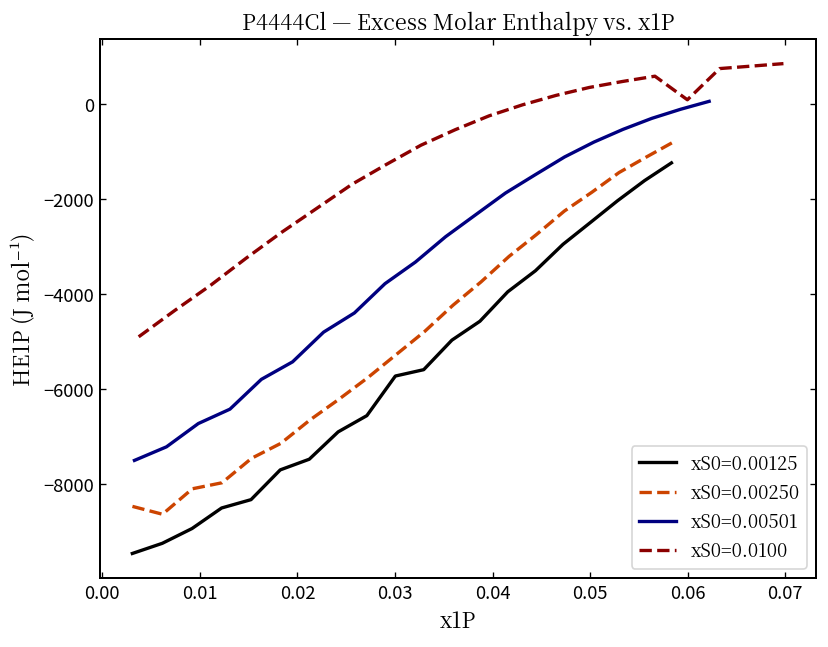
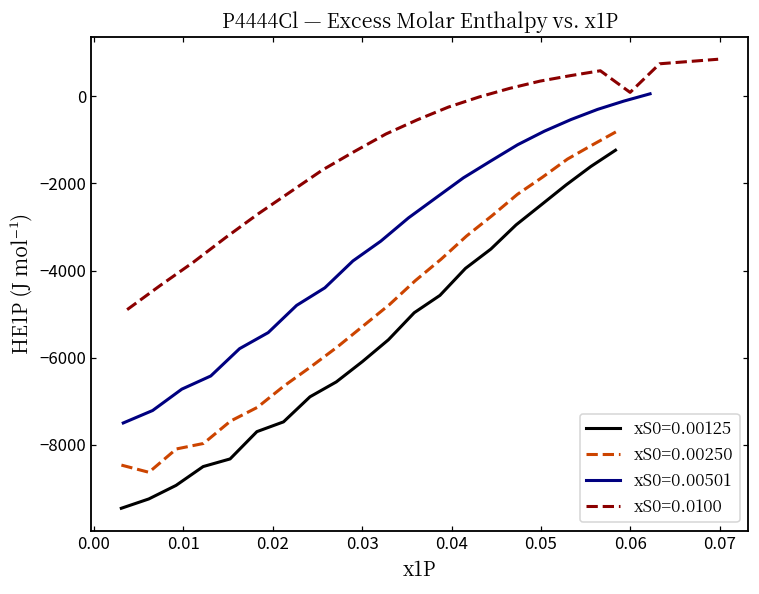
  {
    "xS0=0.00125": {
-     "0.03": -5700,
+     "0.03": -6100,
      "0.05": -2500
    },
    "xS0=0.0100": {
      "0.06": 100
    }
  }
